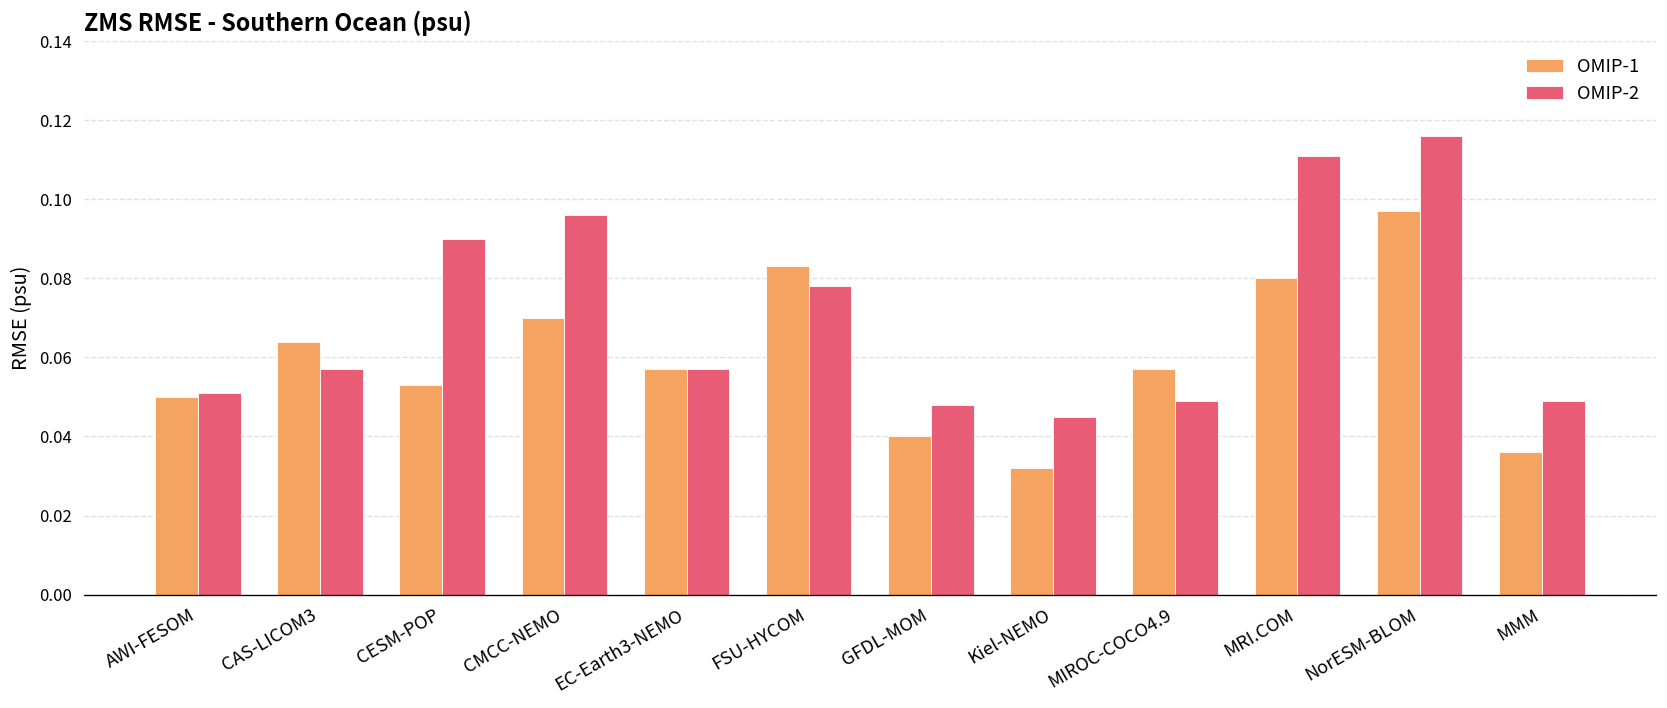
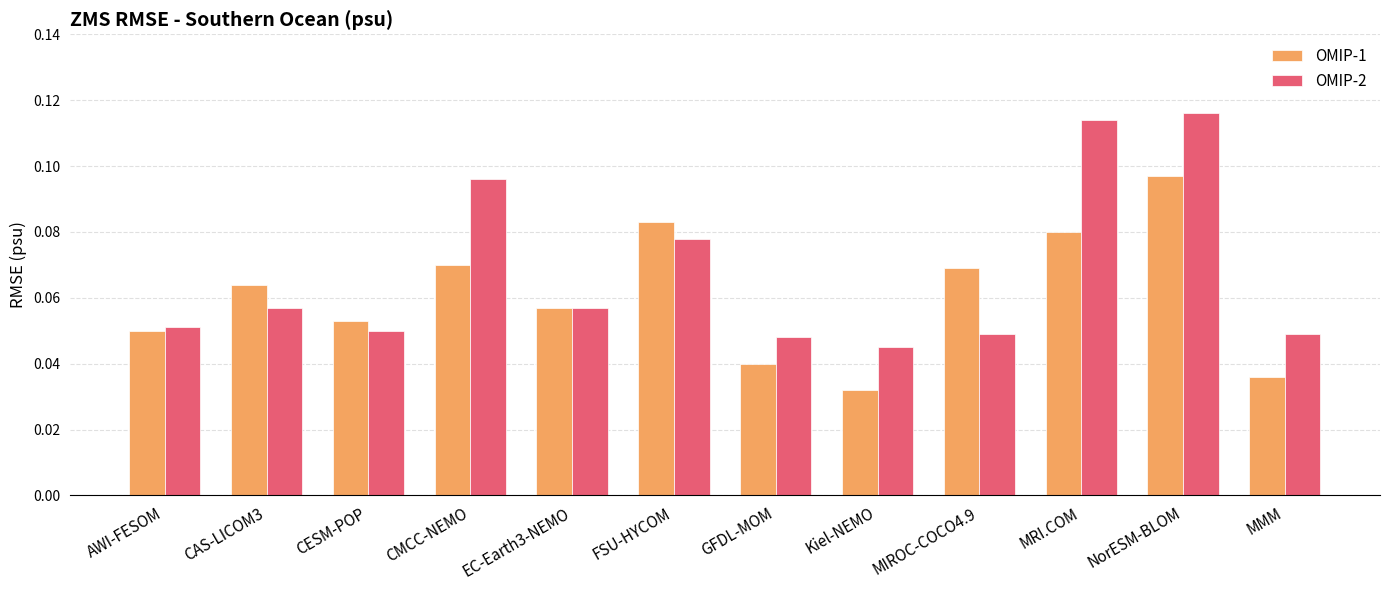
  {
    "OMIP-1": {
      "AWI-FESOM": 0.050,
      "CAS-LICOM3": 0.064,
      "CESM-POP": 0.053,
      "CMCC-NEMO": 0.070,
      "EC-Earth3-NEMO": 0.057,
      "FSU-HYCOM": 0.083,
      "GFDL-MOM": 0.040,
      "Kiel-NEMO": 0.032,
-     "MIROC-COCO4.9": 0.057,
+     "MIROC-COCO4.9": 0.069,
      "MRI.COM": 0.080,
      "NorESM-BLOM": 0.097,
      "MMM": 0.036
    },
    "OMIP-2": {
      "AWI-FESOM": 0.051,
      "CAS-LICOM3": 0.057,
-     "CESM-POP": 0.09,
+     "CESM-POP": 0.05,
      "CMCC-NEMO": 0.096,
      "EC-Earth3-NEMO": 0.057,
      "FSU-HYCOM": 0.078,
      "GFDL-MOM": 0.048,
      "Kiel-NEMO": 0.045,
      "MIROC-COCO4.9": 0.049,
-     "MRI.COM": 0.111,
+     "MRI.COM": 0.114,
      "NorESM-BLOM": 0.116,
      "MMM": 0.049
    }
  }
